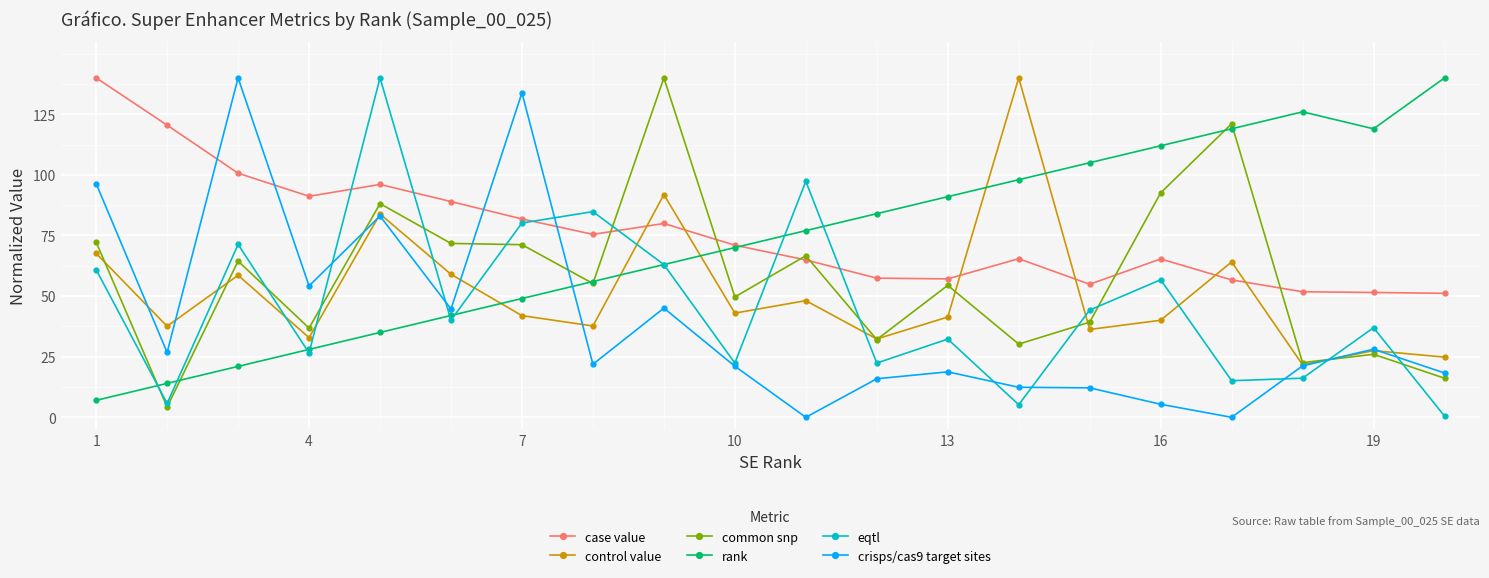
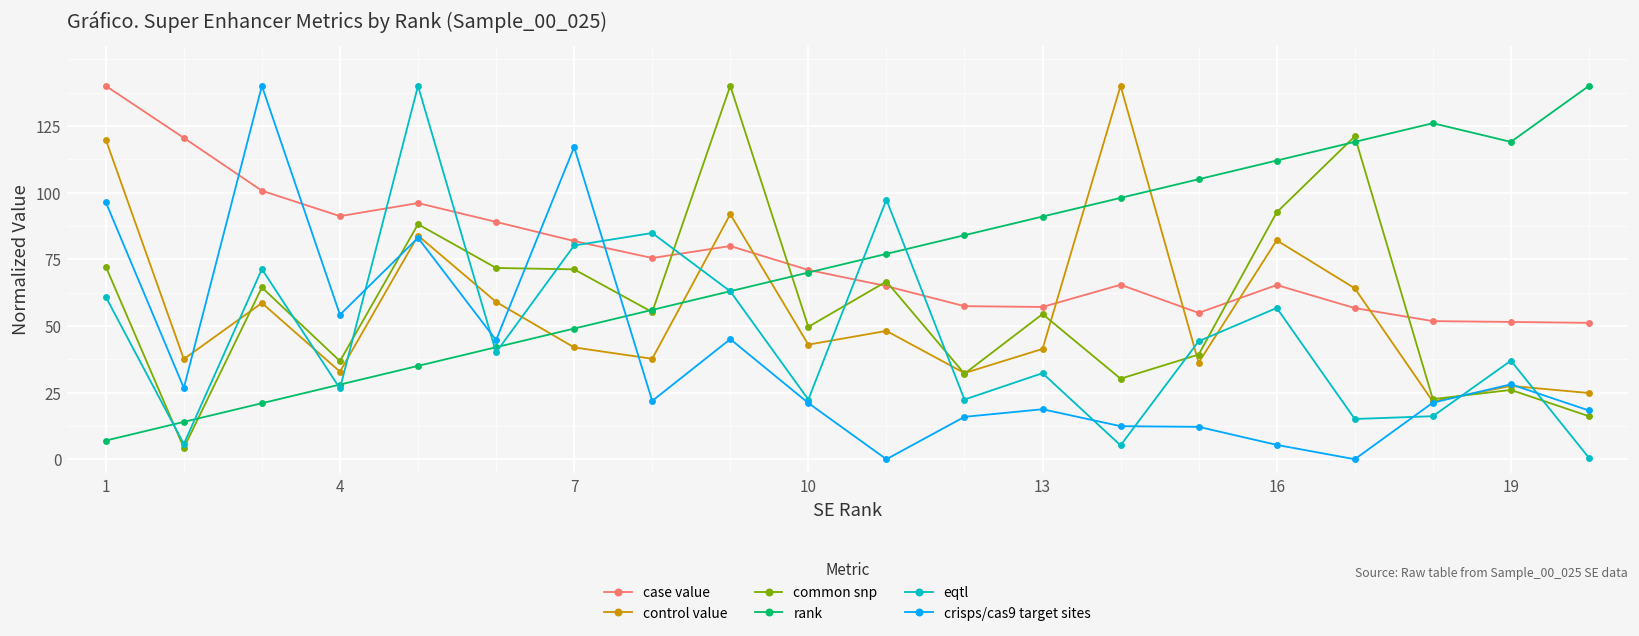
  {
    "case value": {
      "1": 140,
      "4": 91,
      "7": 82,
      "13": 57,
      "16": 65,
      "19": 51
    },
    "control value": {
-     "1": 68,
+     "1": 120,
      "4": 33,
      "7": 42,
      "10": 43,
      "13": 41,
-     "16": 40
+     "16": 82
    },
    "common snp": {
      "1": 72,
      "4": 37,
      "7": 71,
      "10": 50,
      "13": 54,
      "16": 93,
      "19": 26
    },
    "rank": {
      "1": 7,
      "4": 28,
      "7": 49,
      "13": 91,
      "16": 112,
      "19": 119
    },
    "eqtl": {
      "1": 61,
      "4": 27,
      "7": 80,
      "10": 22,
      "13": 32,
      "16": 57,
      "19": 37
    },
    "crisps/cas9 target sites": {
      "1": 96,
      "4": 54,
-     "7": 134,
+     "7": 117,
      "10": 21,
      "13": 19,
      "16": 5
    }
  }
